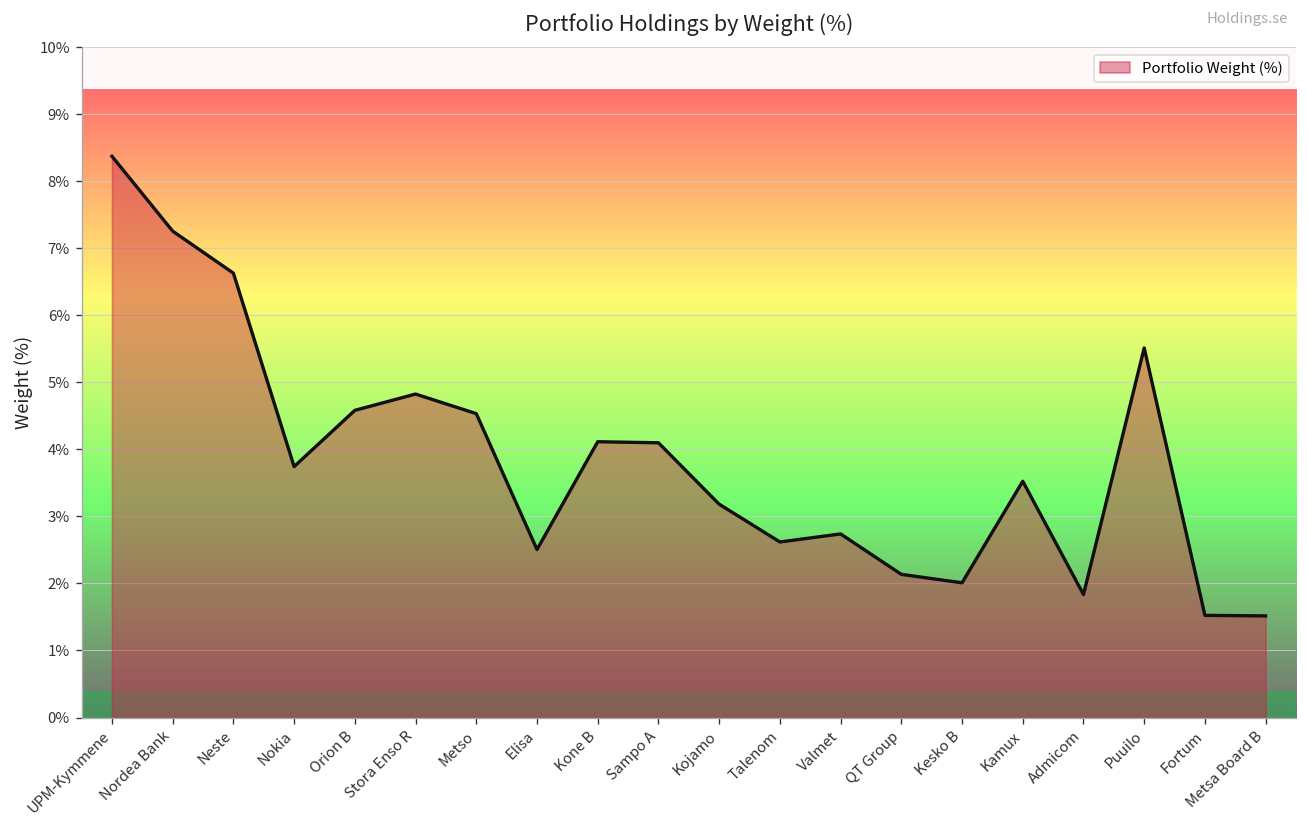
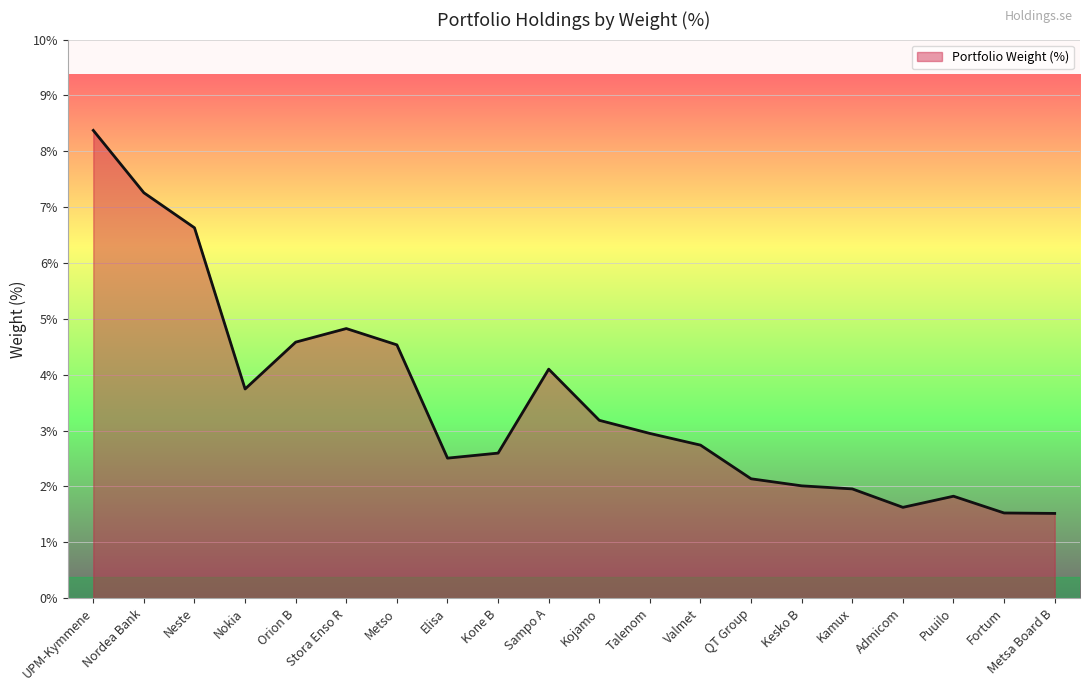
  {
    "UPM-Kymmene": "8.4%",
    "Nordea Bank": "7.3%",
    "Neste": "6.6%",
    "Nokia": "3.7%",
    "Orion B": "4.6%",
    "Stora Enso R": "4.8%",
    "Metso": "4.5%",
    "Elisa": "2.5%",
-   "Kone B": "4.1%",
+   "Kone B": "2.6%",
    "Sampo A": "4.1%",
    "Kojamo": "3.2%",
-   "Talenom": "2.6%",
+   "Talenom": "2.9%",
    "Valmet": "2.7%",
    "QT Group": "2.1%",
    "Kesko B": "2.0%",
-   "Kamux": "3.5%",
-   "Admicom": "1.8%",
-   "Puuilo": "5.5%",
+   "Kamux": "2.0%",
+   "Admicom": "1.6%",
+   "Puuilo": "1.8%",
    "Fortum": "1.5%",
    "Metsa Board B": "1.5%"
  }
